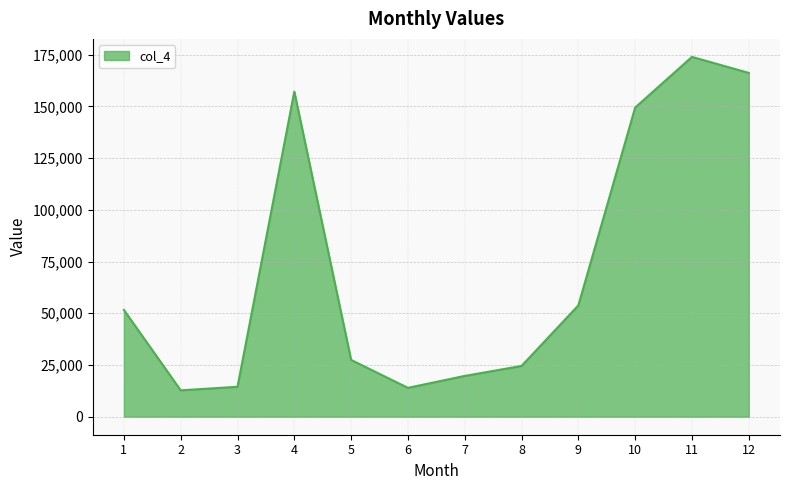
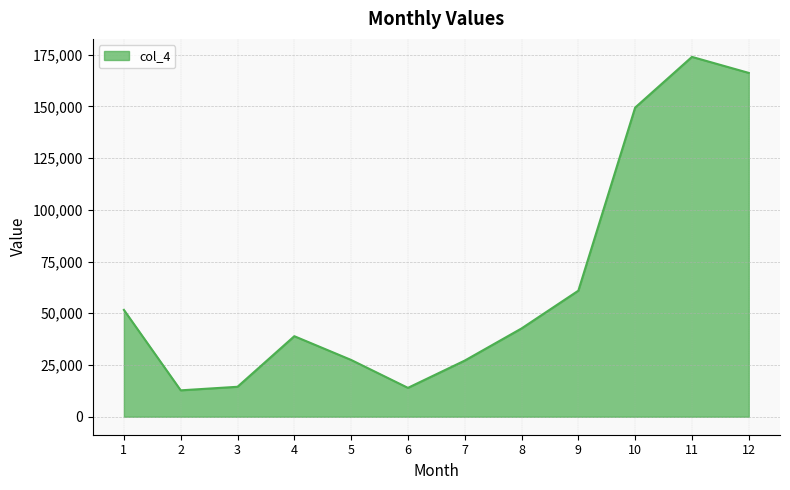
  {
    "1": "52,000",
    "2": "13,000",
    "3": "14,000",
-   "4": "157,000",
+   "4": "39,000",
    "5": "27,000",
    "6": "14,000",
-   "7": "20,000",
-   "8": "25,000",
-   "9": "54,000",
+   "7": "27,000",
+   "8": "43,000",
+   "9": "61,000",
    "10": "149,000",
    "11": "174,000",
    "12": "166,000"
  }
